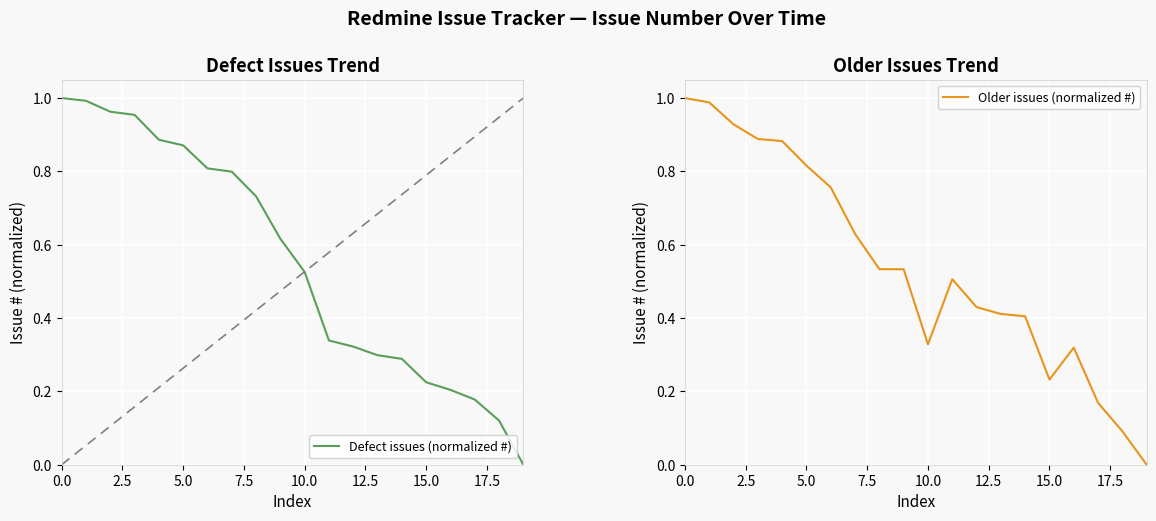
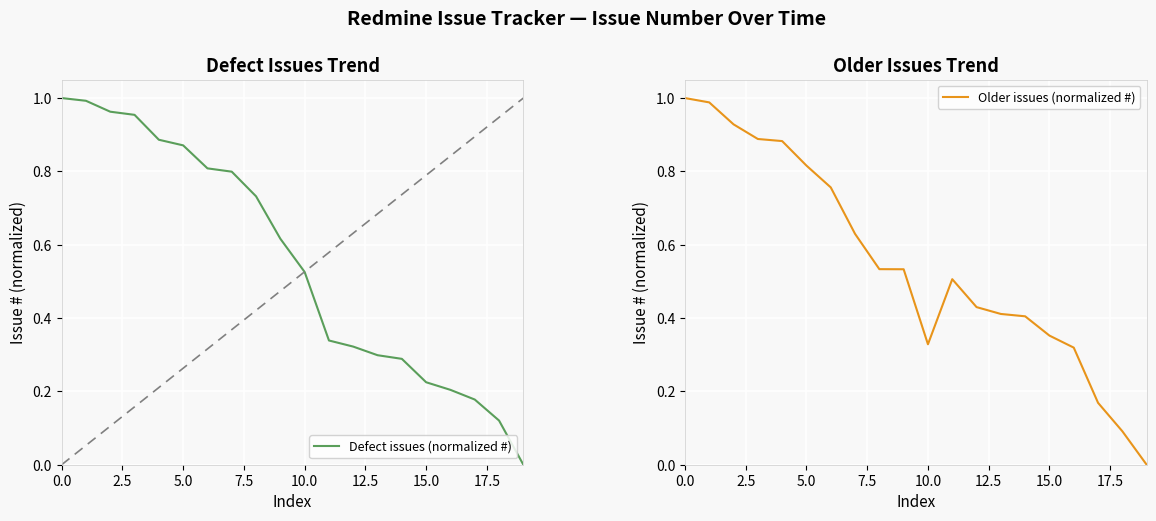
  {
    "Defect Issues Trend": {
      "Defect issues (normalized #)": {
        "0.0": 1.00,
        "5.0": 0.87,
        "10.0": 0.53,
        "15.0": 0.22
      }
    },
    "Older Issues Trend": {
      "0.0": 1.00,
      "5.0": 0.82,
      "10.0": 0.33,
-     "15.0": 0.23
+     "15.0": 0.35
    }
  }
